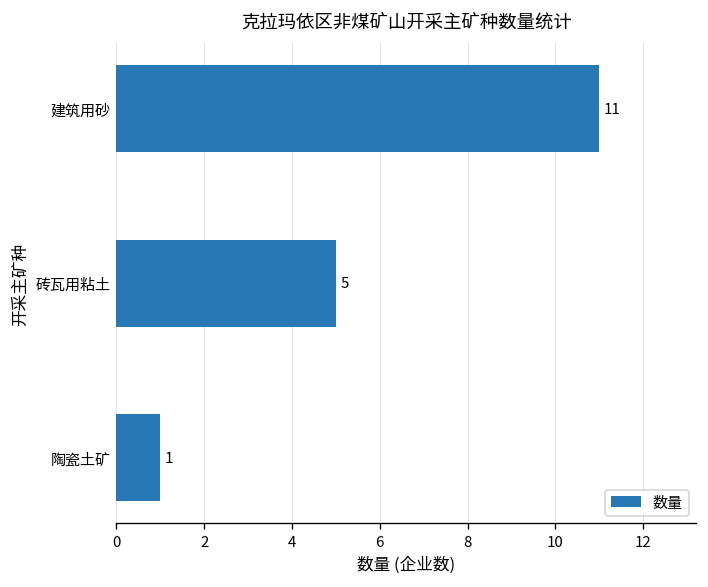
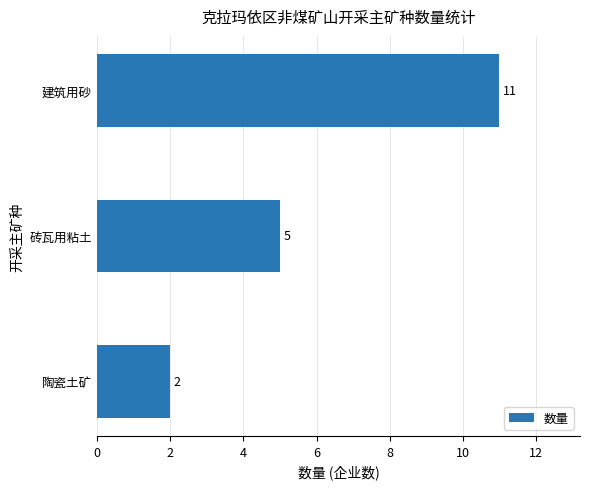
  {
    "建筑用砂": 11,
    "砖瓦用粘土": 5,
-   "陶瓷土矿": 1
+   "陶瓷土矿": 2
  }
